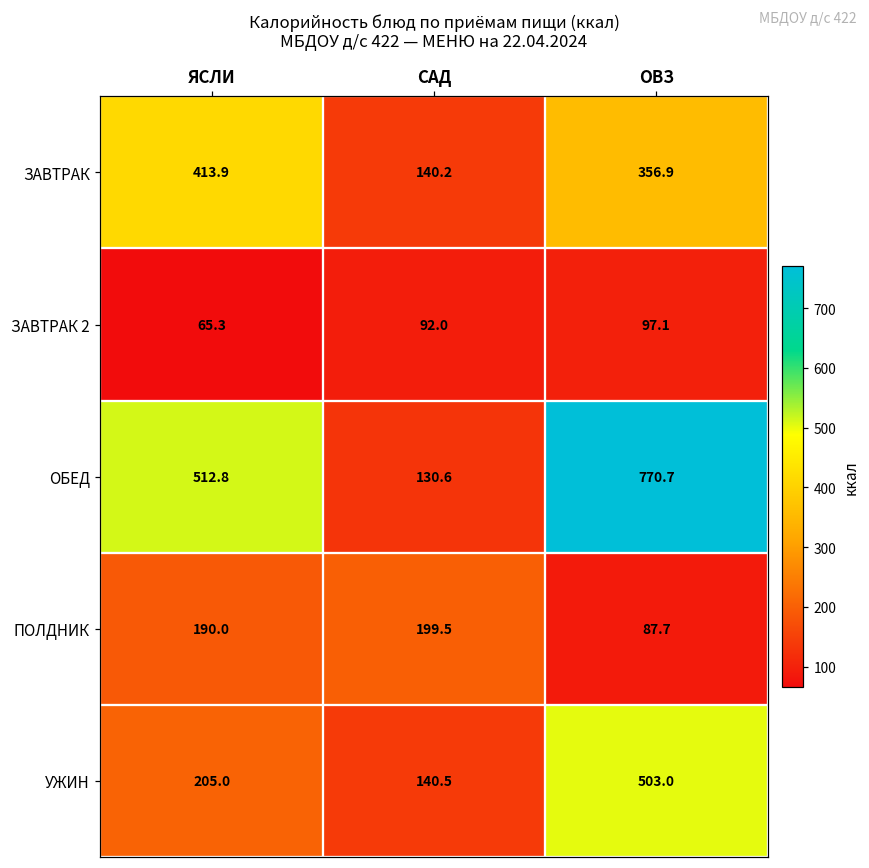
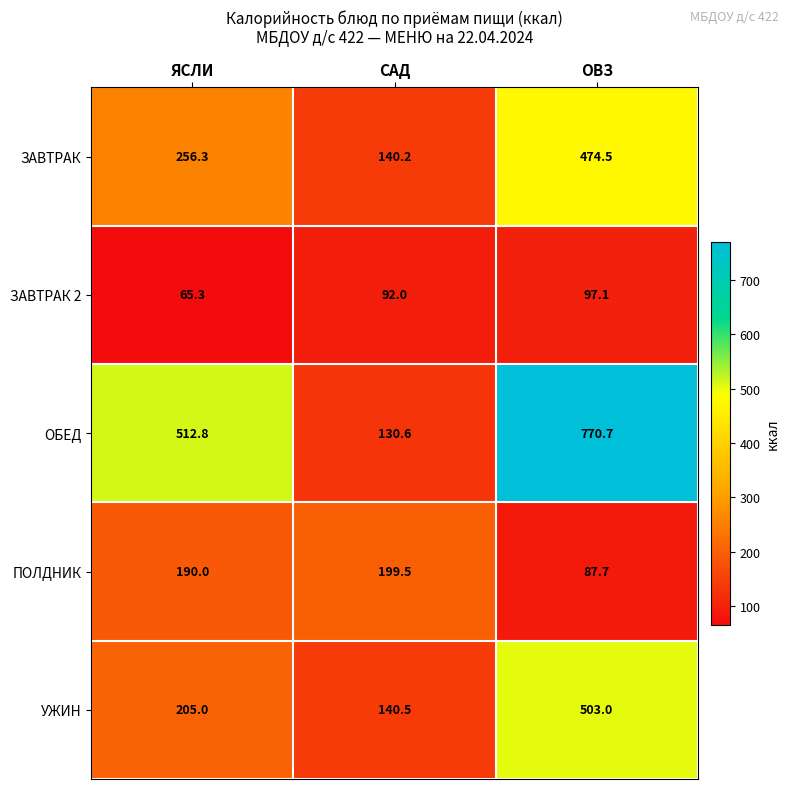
  {
    "ЗАВТРАК": {
-     "ЯСЛИ": 413.9,
+     "ЯСЛИ": 256.3,
      "САД": 140.2,
-     "ОВЗ": 356.9
+     "ОВЗ": 474.5
    },
    "ЗАВТРАК 2": {
      "ЯСЛИ": 65.3,
      "САД": 92.0,
      "ОВЗ": 97.1
    },
    "ОБЕД": {
      "ЯСЛИ": 512.8,
      "САД": 130.6,
      "ОВЗ": 770.7
    },
    "ПОЛДНИК": {
      "ЯСЛИ": 190.0,
      "САД": 199.5,
      "ОВЗ": 87.7
    },
    "УЖИН": {
      "ЯСЛИ": 205.0,
      "САД": 140.5,
      "ОВЗ": 503.0
    }
  }
